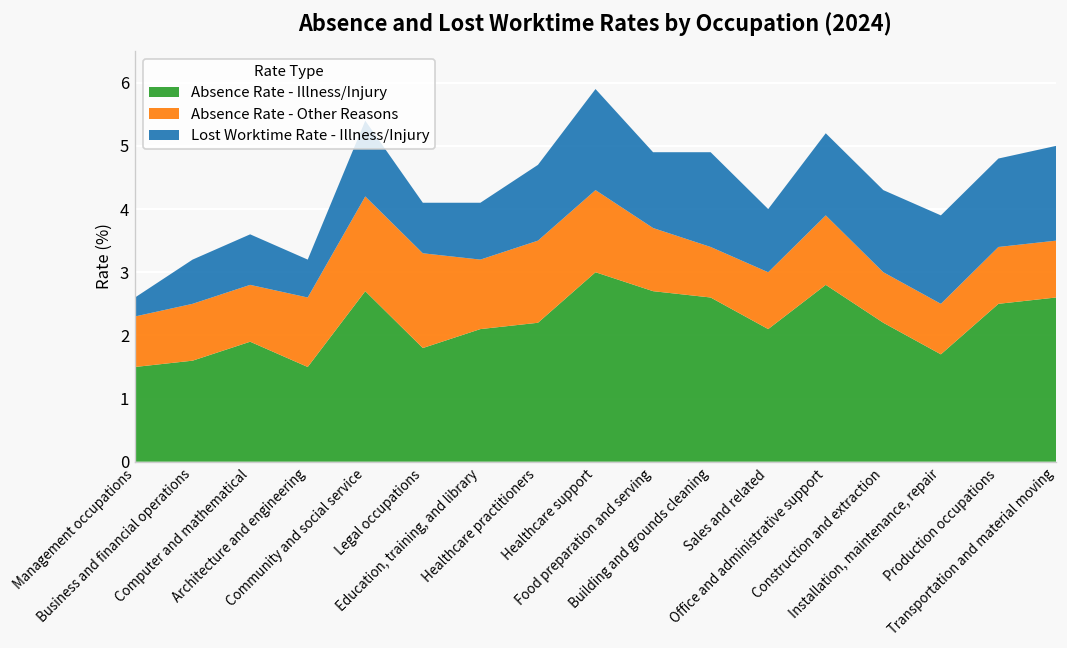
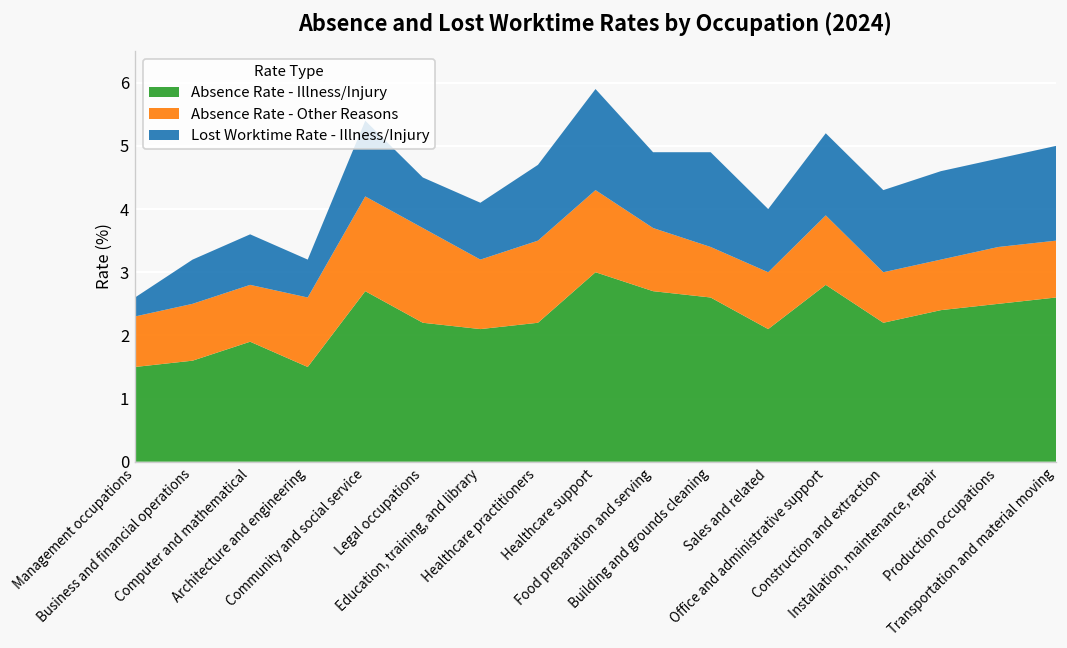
  {
    "Absence Rate - Illness/Injury": {
      "Management occupations": 1.5,
      "Business and financial operations": 1.6,
      "Computer and mathematical": 1.9,
      "Architecture and engineering": 1.5,
      "Community and social service": 2.7,
-     "Legal occupations": 1.8,
+     "Legal occupations": 2.2,
      "Education, training, and library": 2.1,
      "Healthcare practitioners": 2.2,
      "Healthcare support": 3.0,
      "Food preparation and serving": 2.7,
      "Building and grounds cleaning": 2.6,
      "Sales and related": 2.1,
      "Office and administrative support": 2.8,
      "Construction and extraction": 2.2,
-     "Installation, maintenance, repair": 1.7,
+     "Installation, maintenance, repair": 2.4,
      "Production occupations": 2.5,
      "Transportation and material moving": 2.6
    },
    "Absence Rate - Other Reasons": {
      "Management occupations": 0.8,
      "Business and financial operations": 0.9,
      "Computer and mathematical": 0.9,
      "Architecture and engineering": 1.1,
      "Community and social service": 1.5,
      "Legal occupations": 1.5,
      "Education, training, and library": 1.1,
      "Healthcare practitioners": 1.3,
      "Healthcare support": 1.3,
      "Food preparation and serving": 1.0,
      "Building and grounds cleaning": 0.8,
      "Sales and related": 0.9,
      "Office and administrative support": 1.1,
      "Construction and extraction": 0.8,
      "Installation, maintenance, repair": 0.8,
      "Production occupations": 0.9,
      "Transportation and material moving": 0.9
    },
    "Lost Worktime Rate - Illness/Injury": {
      "Management occupations": 0.3,
      "Business and financial operations": 0.7,
      "Computer and mathematical": 0.8,
      "Architecture and engineering": 0.6,
      "Legal occupations": 0.8,
      "Education, training, and library": 0.9,
      "Healthcare practitioners": 1.2,
      "Healthcare support": 1.6,
      "Food preparation and serving": 1.2,
      "Building and grounds cleaning": 1.5,
      "Sales and related": 1.0,
      "Office and administrative support": 1.3,
      "Construction and extraction": 1.3,
      "Installation, maintenance, repair": 1.4,
      "Production occupations": 1.4,
      "Transportation and material moving": 1.5
    }
  }
